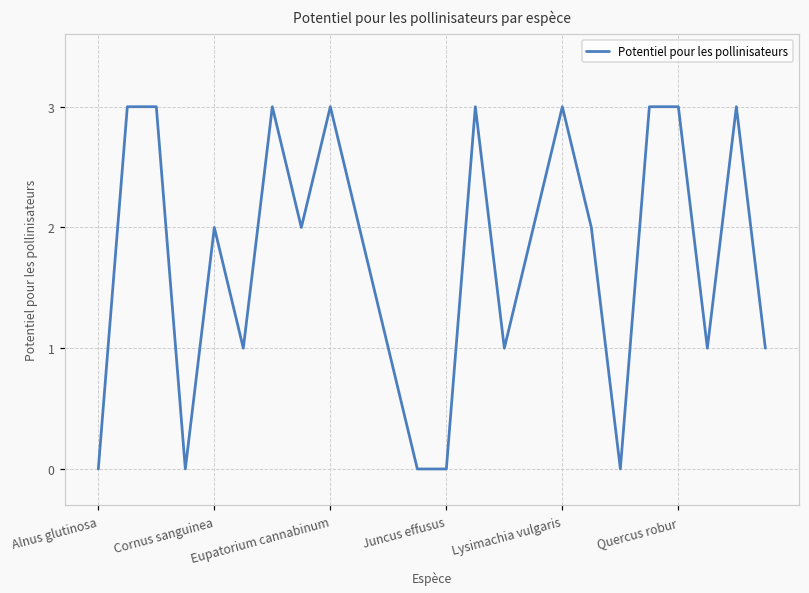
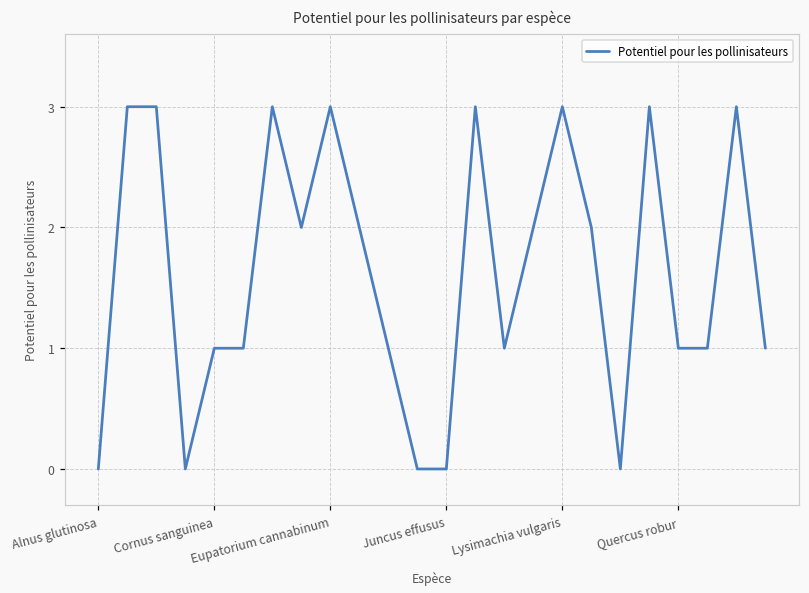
  {
    "Alnus glutinosa": 0,
-   "Cornus sanguinea": 2,
+   "Cornus sanguinea": 1,
    "Eupatorium cannabinum": 3,
    "Juncus effusus": 0,
    "Lysimachia vulgaris": 3,
-   "Quercus robur": 3
+   "Quercus robur": 1
  }
